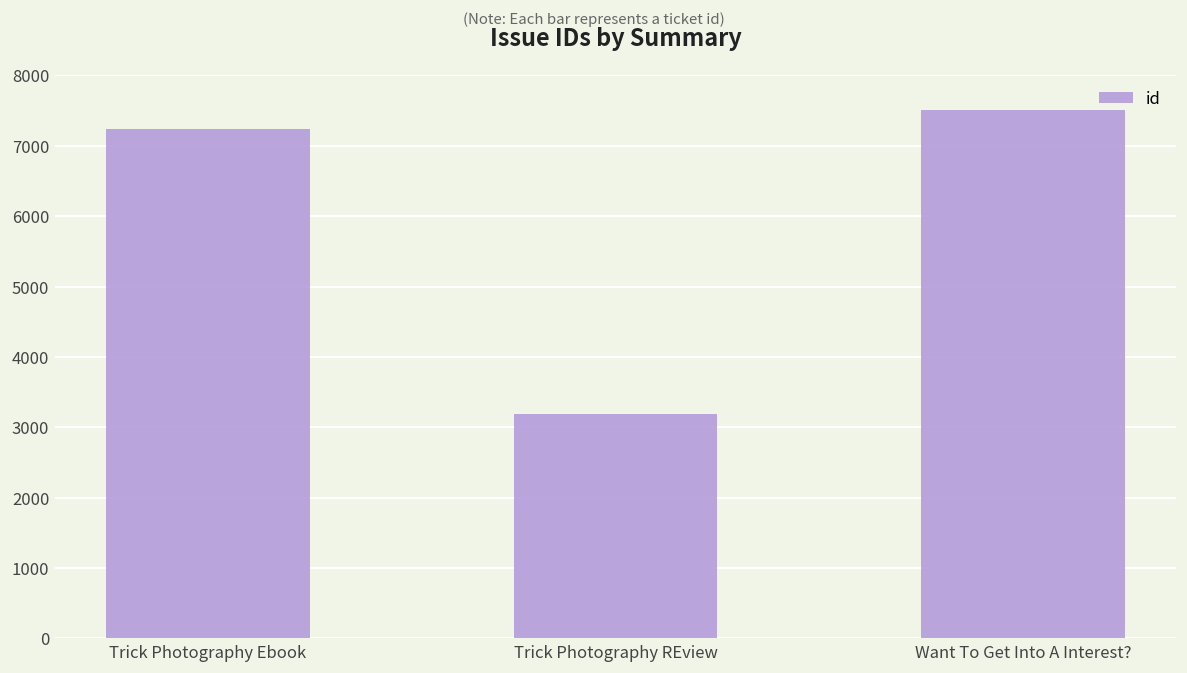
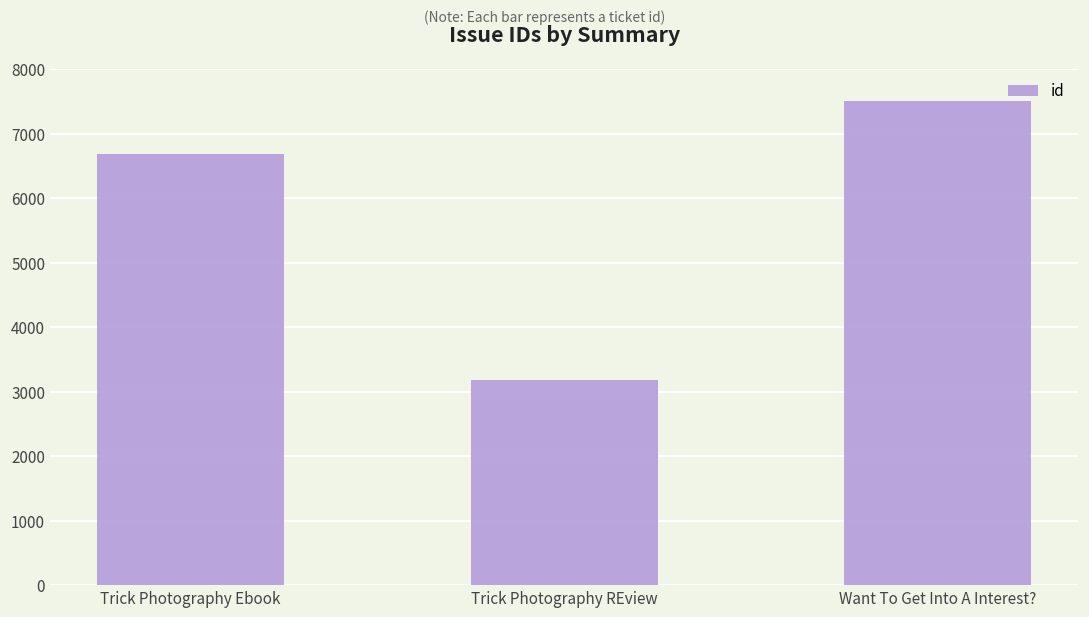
  {
-   "Trick Photography Ebook": 7200,
+   "Trick Photography Ebook": 6700,
    "Trick Photography REview": 3200,
    "Want To Get Into A Interest?": 7500
  }
